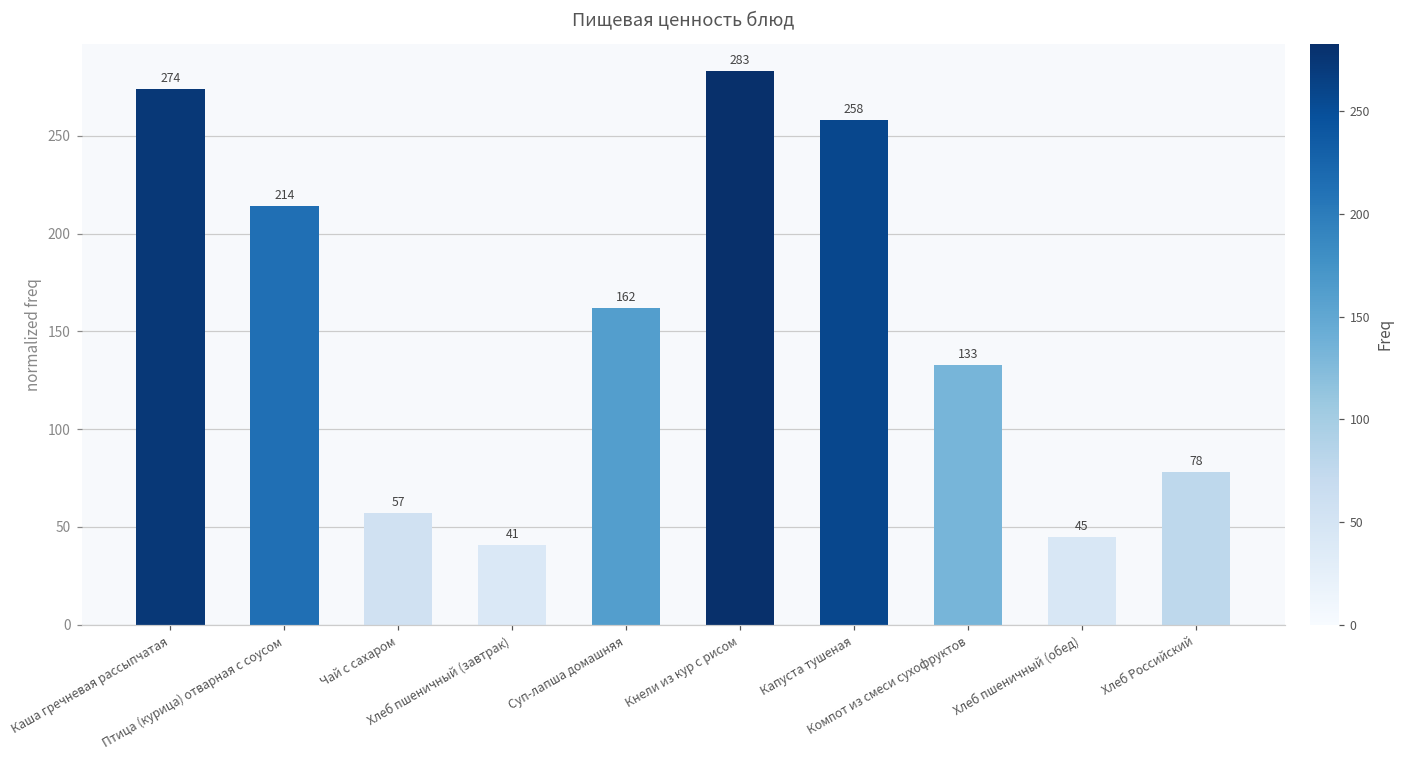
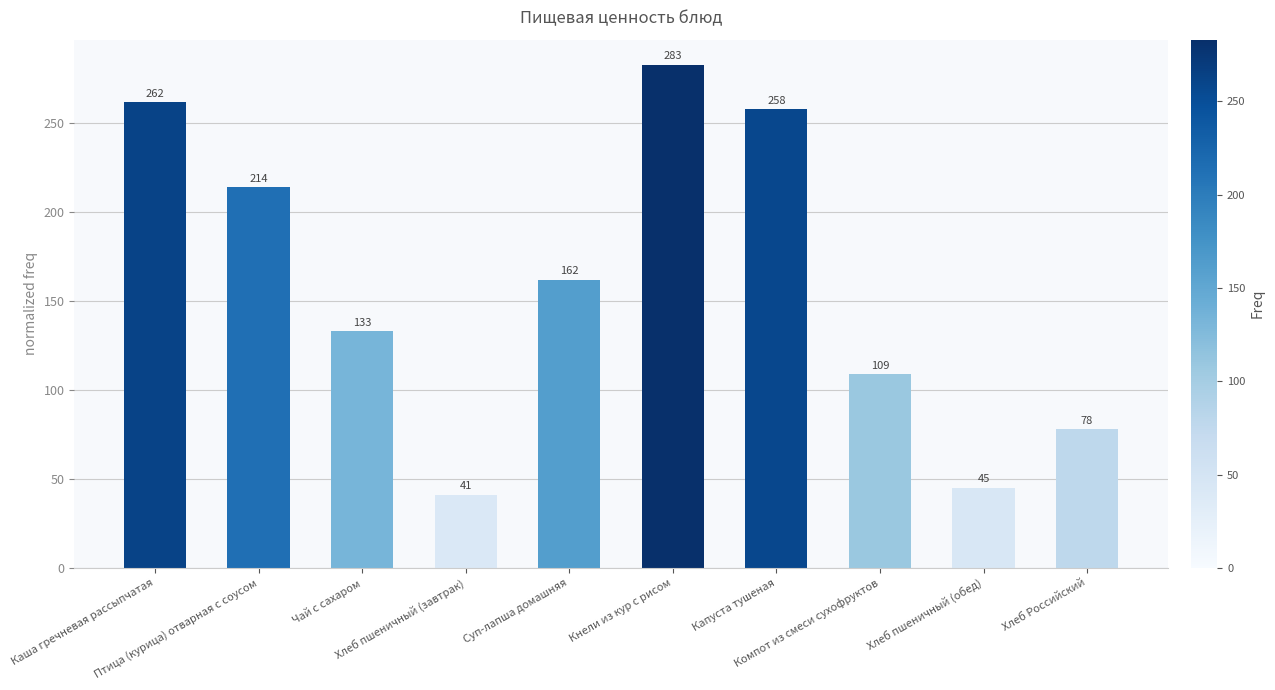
  {
-   "Каша гречневая рассыпчатая": 274,
+   "Каша гречневая рассыпчатая": 262,
    "Птица (курица) отварная с соусом": 214,
-   "Чай с сахаром": 57,
+   "Чай с сахаром": 133,
    "Хлеб пшеничный (завтрак)": 41,
    "Суп-лапша домашняя": 162,
    "Кнели из кур с рисом": 283,
    "Капуста тушеная": 258,
-   "Компот из смеси сухофруктов": 133,
+   "Компот из смеси сухофруктов": 109,
    "Хлеб пшеничный (обед)": 45,
    "Хлеб Российский": 78
  }
